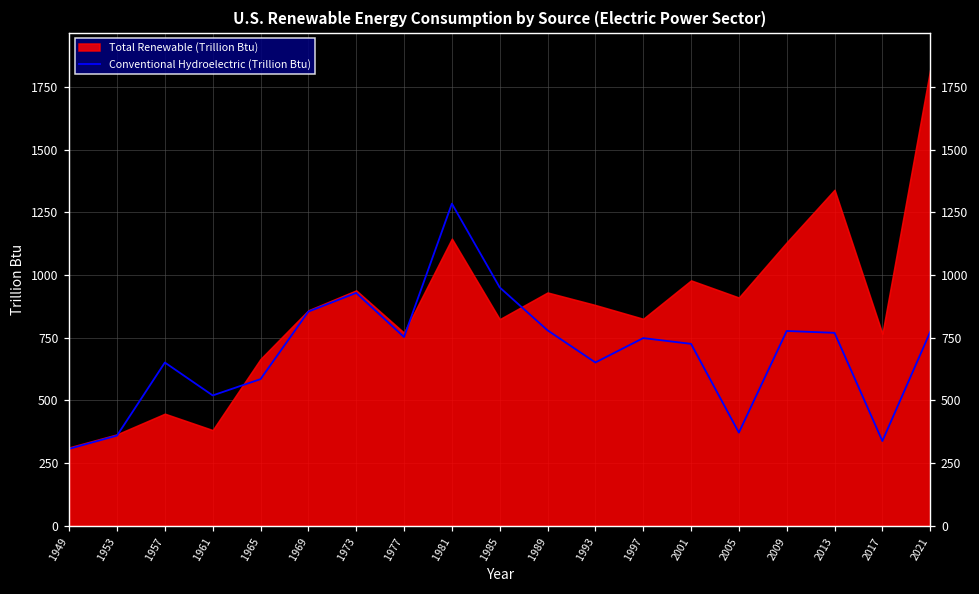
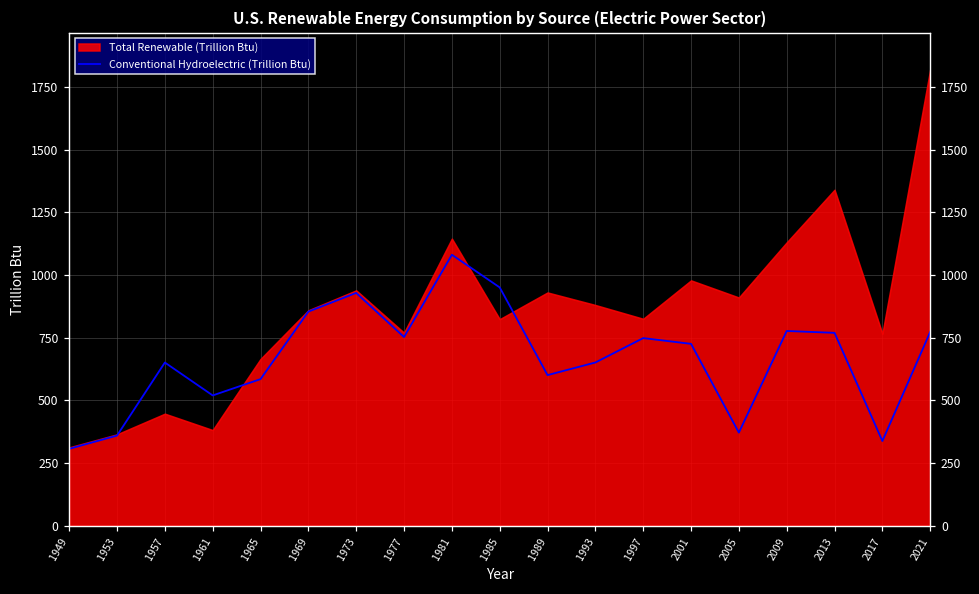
  {
    "Conventional Hydroelectric (Trillion Btu)": {
      "1957": 650,
      "1961": 520,
      "1965": 580,
      "1977": 750,
-     "1981": 1280,
+     "1981": 1080,
      "1985": 950,
-     "1989": 780,
+     "1989": 600,
      "1993": 650,
      "1997": 750,
      "2001": 730,
      "2005": 370,
      "2009": 780,
      "2013": 770,
      "2017": 340,
      "2021": 770
    },
    "Total Renewable (Trillion Btu)": {
      "1957": 450,
      "1961": 380,
      "1965": 660,
      "1977": 770,
      "1981": 1150,
      "1985": 820,
      "1989": 930,
      "1993": 880,
      "1997": 830,
      "2001": 980,
      "2005": 910,
      "2009": 1130,
      "2013": 1340,
      "2017": 770,
      "2021": 1820
    }
  }
